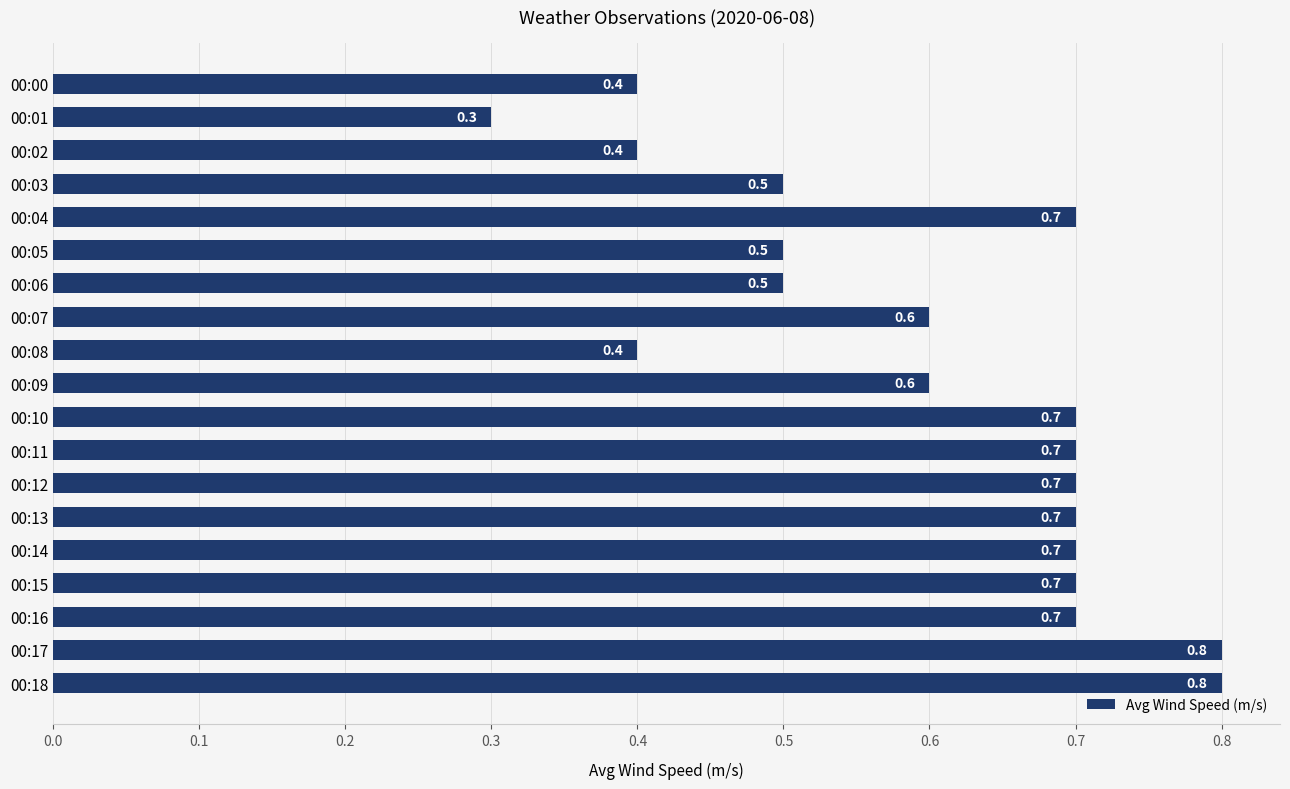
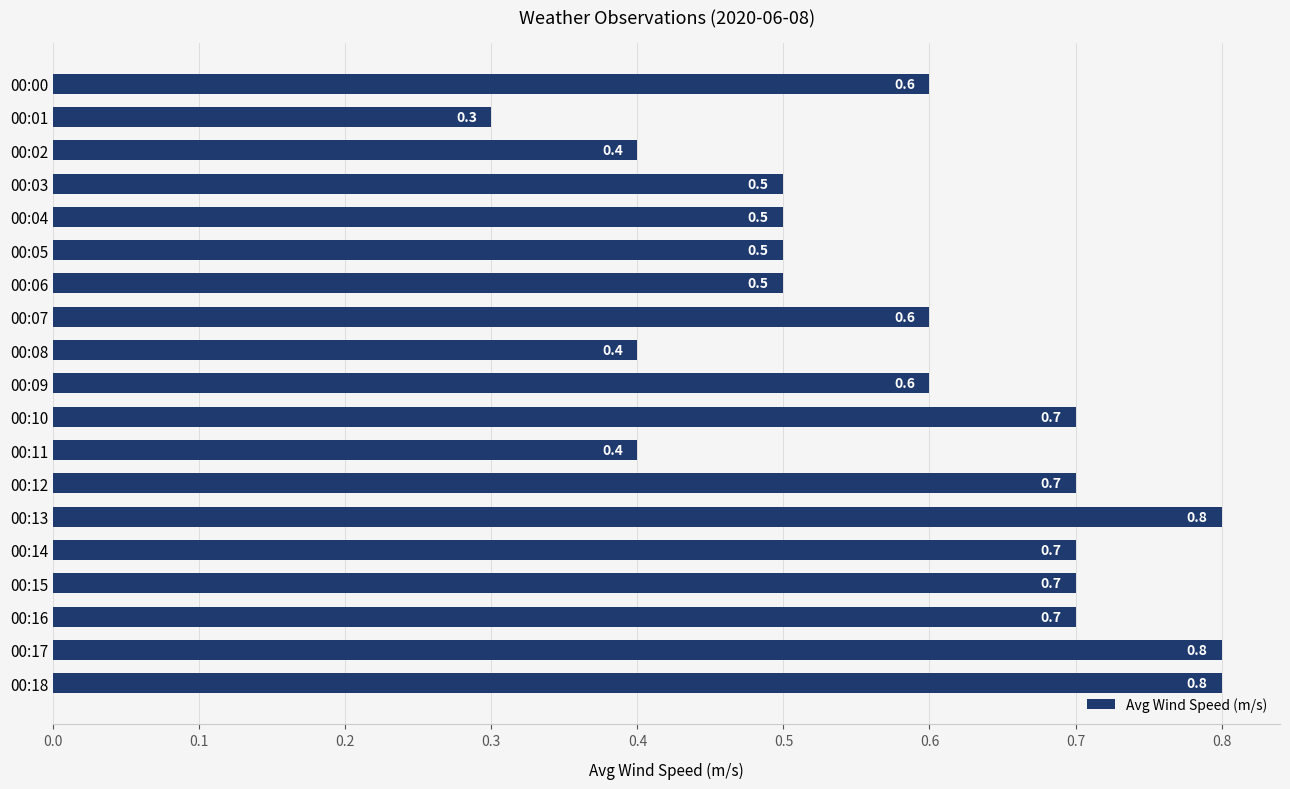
  {
-   "00:00": 0.4,
+   "00:00": 0.6,
    "00:01": 0.3,
    "00:02": 0.4,
    "00:03": 0.5,
-   "00:04": 0.7,
+   "00:04": 0.5,
    "00:05": 0.5,
    "00:06": 0.5,
    "00:07": 0.6,
    "00:08": 0.4,
    "00:09": 0.6,
    "00:10": 0.7,
-   "00:11": 0.7,
+   "00:11": 0.4,
    "00:12": 0.7,
-   "00:13": 0.7,
+   "00:13": 0.8,
    "00:14": 0.7,
    "00:15": 0.7,
    "00:16": 0.7,
    "00:17": 0.8,
    "00:18": 0.8
  }
